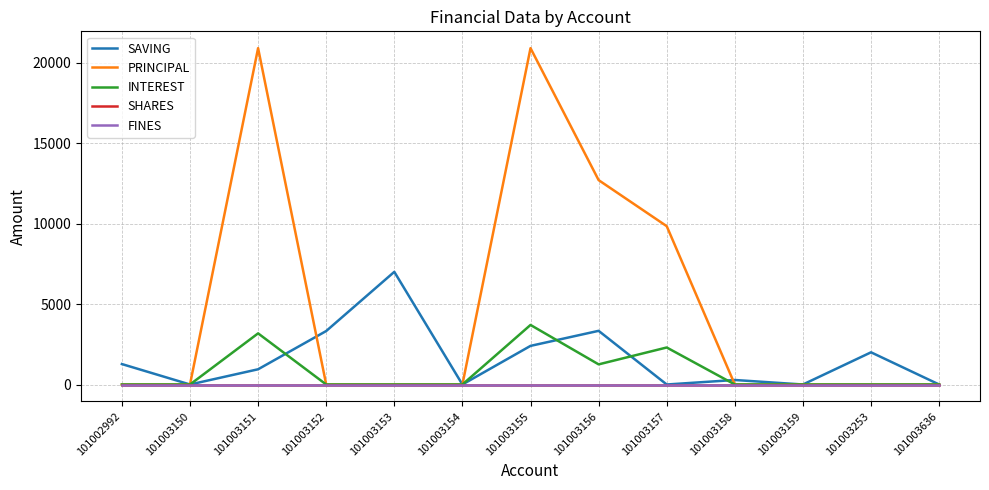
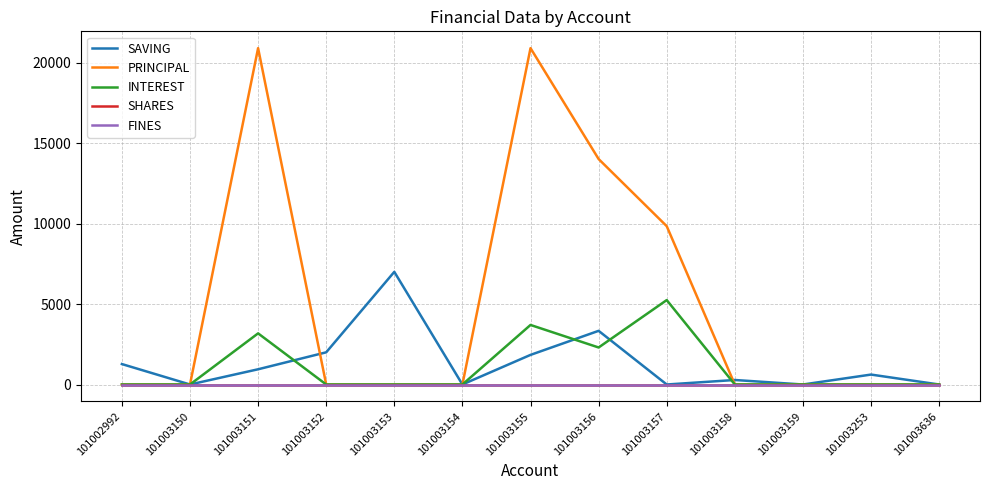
  {
    "SAVING": {
      "101002992": 1300,
      "101003151": 900,
-     "101003152": 3300,
+     "101003152": 2000,
      "101003153": 7000,
-     "101003155": 2400,
+     "101003155": 1800,
      "101003156": 3300,
      "101003158": 300,
-     "101003253": 2000
+     "101003253": 600
    },
    "PRINCIPAL": {
      "101003151": 20900,
      "101003155": 20900,
-     "101003156": 12700,
+     "101003156": 14000,
      "101003157": 9800
    },
    "INTEREST": {
      "101003151": 3200,
      "101003155": 3700,
-     "101003156": 1300,
-     "101003157": 2300
+     "101003156": 2300,
+     "101003157": 5200
    },
    "FINES": {
      "101003151": 0,
      "101003155": 0,
      "101003156": 0
    }
  }
